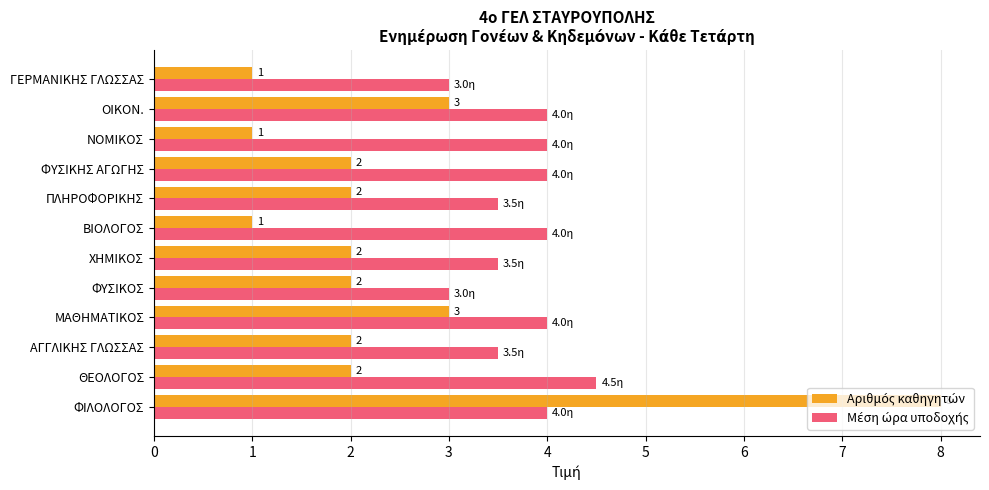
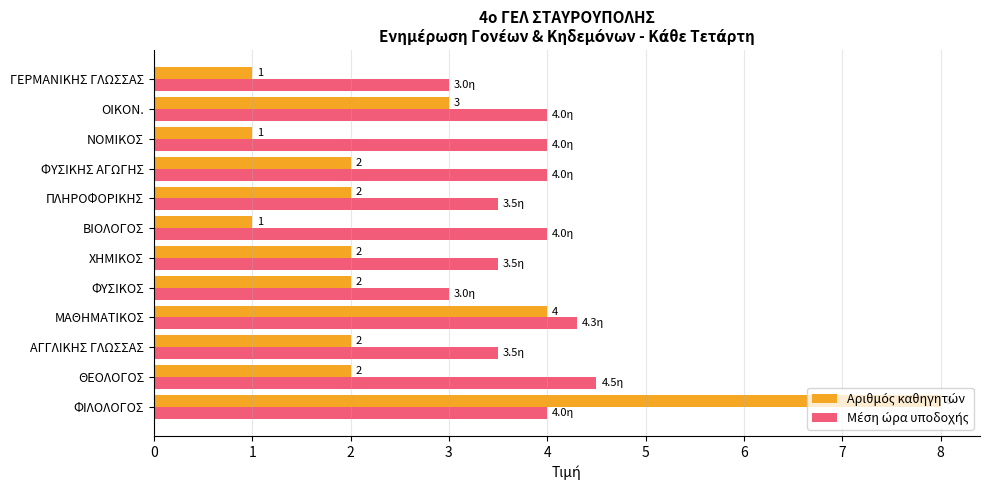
  {
    "Αριθμός καθηγητών": {
      "ΓΕΡΜΑΝΙΚΗΣ ΓΛΩΣΣΑΣ": "1",
      "ΟΙΚΟΝ.": "3",
      "ΝΟΜΙΚΟΣ": "1",
      "ΦΥΣΙΚΗΣ ΑΓΩΓΗΣ": "2",
      "ΠΛΗΡΟΦΟΡΙΚΗΣ": "2",
      "ΒΙΟΛΟΓΟΣ": "1",
      "ΧΗΜΙΚΟΣ": "2",
      "ΦΥΣΙΚΟΣ": "2",
-     "ΜΑΘΗΜΑΤΙΚΟΣ": "3",
+     "ΜΑΘΗΜΑΤΙΚΟΣ": "4",
      "ΑΓΓΛΙΚΗΣ ΓΛΩΣΣΑΣ": "2",
      "ΘΕΟΛΟΓΟΣ": "2"
    },
    "Μέση ώρα υποδοχής": {
      "ΓΕΡΜΑΝΙΚΗΣ ΓΛΩΣΣΑΣ": "3.0η",
      "ΟΙΚΟΝ.": "4.0η",
      "ΝΟΜΙΚΟΣ": "4.0η",
      "ΦΥΣΙΚΗΣ ΑΓΩΓΗΣ": "4.0η",
      "ΠΛΗΡΟΦΟΡΙΚΗΣ": "3.5η",
      "ΒΙΟΛΟΓΟΣ": "4.0η",
      "ΧΗΜΙΚΟΣ": "3.5η",
      "ΦΥΣΙΚΟΣ": "3.0η",
-     "ΜΑΘΗΜΑΤΙΚΟΣ": "4.0η",
+     "ΜΑΘΗΜΑΤΙΚΟΣ": "4.3η",
      "ΑΓΓΛΙΚΗΣ ΓΛΩΣΣΑΣ": "3.5η",
      "ΘΕΟΛΟΓΟΣ": "4.5η",
      "ΦΙΛΟΛΟΓΟΣ": "4.0η"
    }
  }
